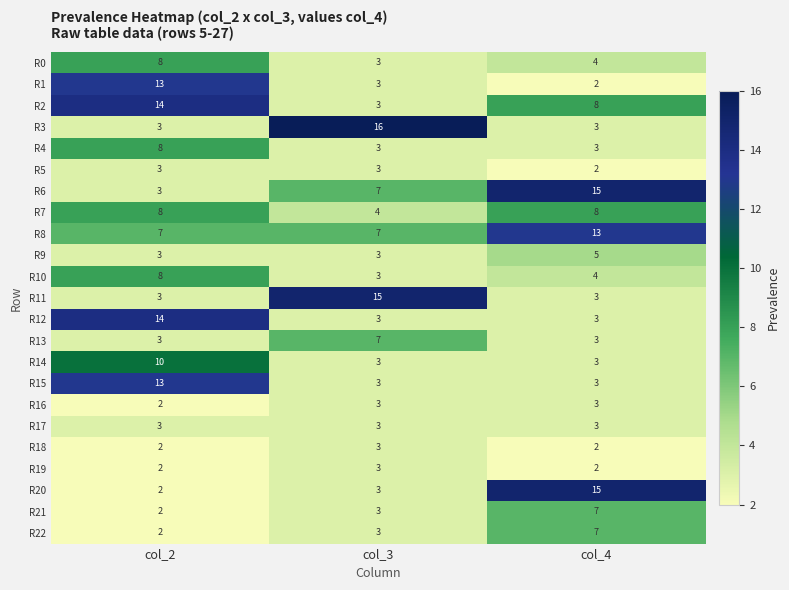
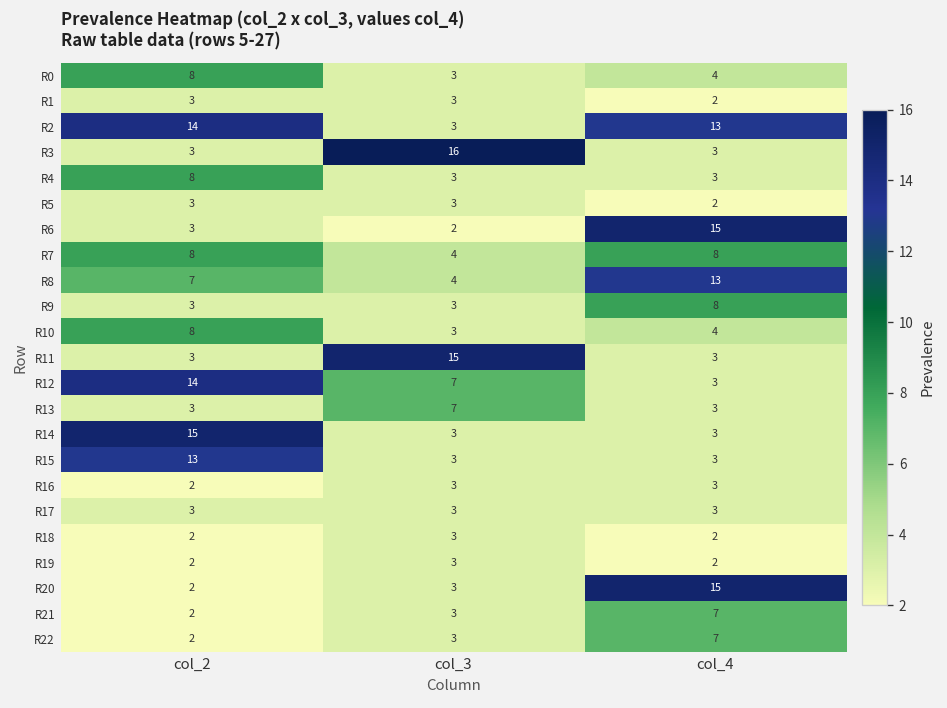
  {
    "R0": {
      "col_2": 8,
      "col_3": 3,
      "col_4": 4
    },
    "R1": {
-     "col_2": 13,
+     "col_2": 3,
      "col_3": 3,
      "col_4": 2
    },
    "R2": {
      "col_2": 14,
      "col_3": 3,
-     "col_4": 8
+     "col_4": 13
    },
    "R3": {
      "col_2": 3,
      "col_3": 16,
      "col_4": 3
    },
    "R4": {
      "col_2": 8,
      "col_3": 3,
      "col_4": 3
    },
    "R5": {
      "col_2": 3,
      "col_3": 3,
      "col_4": 2
    },
    "R6": {
      "col_2": 3,
-     "col_3": 7,
+     "col_3": 2,
      "col_4": 15
    },
    "R7": {
      "col_2": 8,
      "col_3": 4,
      "col_4": 8
    },
    "R8": {
      "col_2": 7,
-     "col_3": 7,
+     "col_3": 4,
      "col_4": 13
    },
    "R9": {
      "col_2": 3,
      "col_3": 3,
-     "col_4": 5
+     "col_4": 8
    },
    "R10": {
      "col_2": 8,
      "col_3": 3,
      "col_4": 4
    },
    "R11": {
      "col_2": 3,
      "col_3": 15,
      "col_4": 3
    },
    "R12": {
      "col_2": 14,
-     "col_3": 3,
+     "col_3": 7,
      "col_4": 3
    },
    "R13": {
      "col_2": 3,
      "col_3": 7,
      "col_4": 3
    },
    "R14": {
-     "col_2": 10,
+     "col_2": 15,
      "col_3": 3,
      "col_4": 3
    },
    "R15": {
      "col_2": 13,
      "col_3": 3,
      "col_4": 3
    },
    "R16": {
      "col_2": 2,
      "col_3": 3,
      "col_4": 3
    },
    "R17": {
      "col_2": 3,
      "col_3": 3,
      "col_4": 3
    },
    "R18": {
      "col_2": 2,
      "col_3": 3,
      "col_4": 2
    },
    "R19": {
      "col_2": 2,
      "col_3": 3,
      "col_4": 2
    },
    "R20": {
      "col_2": 2,
      "col_3": 3,
      "col_4": 15
    },
    "R21": {
      "col_2": 2,
      "col_3": 3,
      "col_4": 7
    },
    "R22": {
      "col_2": 2,
      "col_3": 3,
      "col_4": 7
    }
  }
